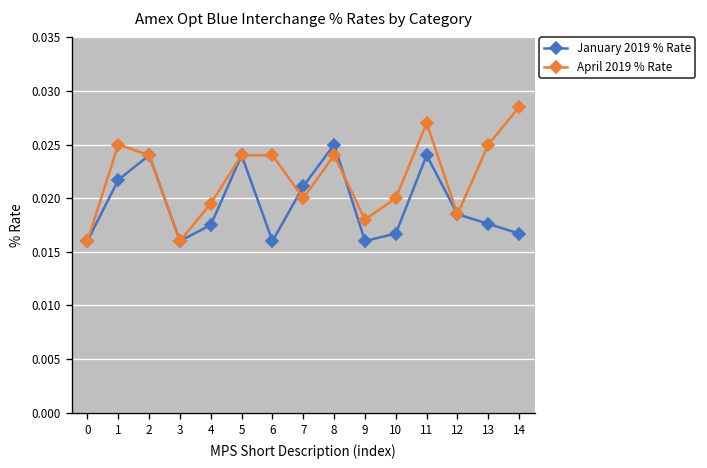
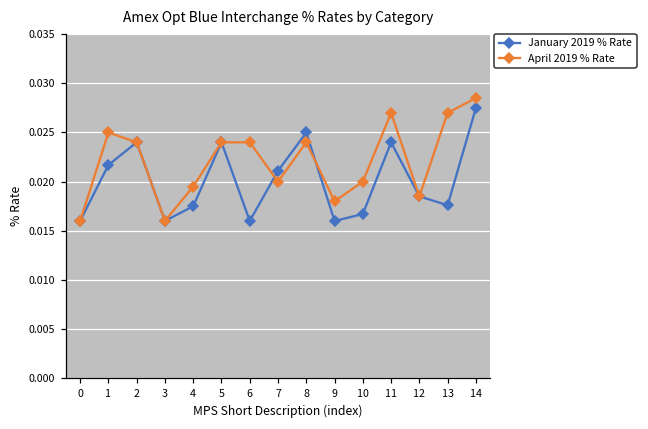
  {
    "January 2019 % Rate": {
      "1": 0.022,
      "4": 0.018,
      "6": 0.016,
      "7": 0.021,
      "8": 0.025,
      "9": 0.016,
      "10": 0.017,
      "11": 0.024,
      "13": 0.018,
-     "14": 0.017
+     "14": 0.028
    },
    "April 2019 % Rate": {
      "1": 0.025,
      "4": 0.020,
      "6": 0.024,
      "7": 0.020,
      "8": 0.024,
      "9": 0.018,
      "10": 0.020,
      "11": 0.027,
-     "13": 0.025,
+     "13": 0.027,
      "14": 0.029
    }
  }
